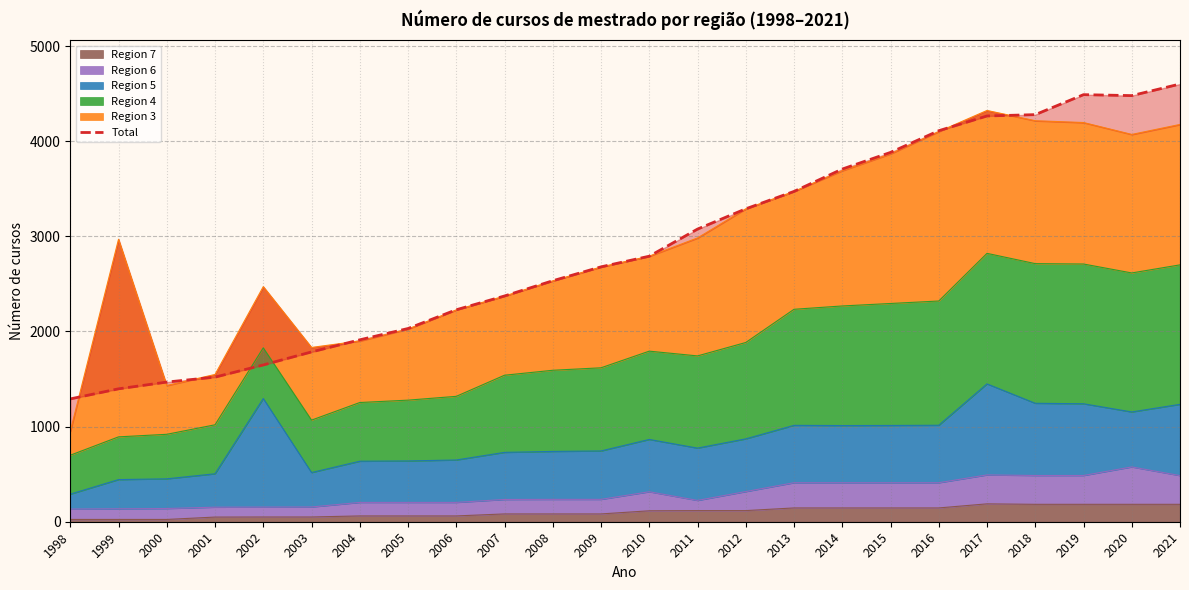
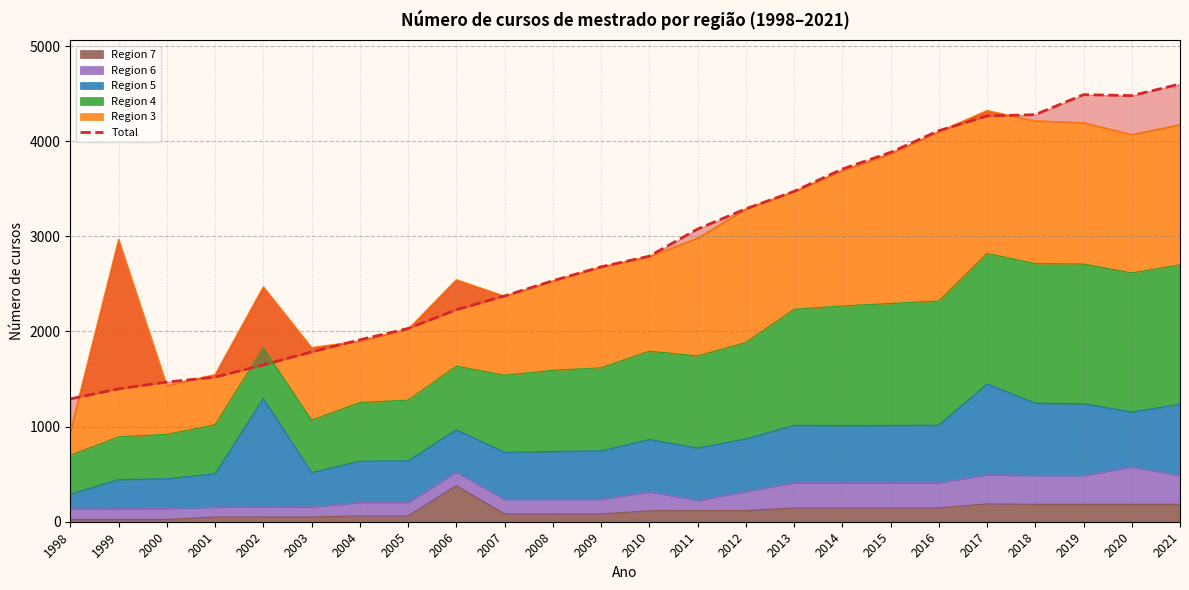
  {
    "Region 7": {
      "1998": 0,
      "1999": 0,
      "2000": 0,
      "2001": 0,
      "2002": 100,
      "2003": 100,
      "2004": 100,
      "2005": 100,
-     "2006": 100,
+     "2006": 400,
      "2007": 100,
      "2008": 100,
      "2009": 100,
      "2010": 100,
      "2011": 100,
      "2012": 100,
      "2013": 100,
      "2014": 100,
      "2015": 100,
      "2016": 100,
      "2017": 200,
      "2018": 200,
      "2019": 200,
      "2020": 200,
      "2021": 200
    },
    "Region 6": {
      "1998": 100,
      "1999": 100,
      "2000": 100,
      "2001": 100,
      "2002": 100,
      "2003": 100,
      "2004": 100,
      "2005": 100,
      "2006": 100,
      "2007": 200,
      "2008": 200,
      "2009": 200,
      "2010": 200,
      "2011": 100,
      "2012": 200,
      "2013": 300,
      "2014": 300,
      "2015": 300,
      "2016": 300,
      "2017": 300,
      "2018": 300,
      "2019": 300,
      "2020": 400,
      "2021": 300
    },
    "Region 5": {
      "1998": 200,
      "1999": 300,
      "2000": 300,
      "2001": 400,
      "2002": 1100,
      "2003": 400,
      "2004": 400,
      "2005": 400,
      "2006": 400,
      "2007": 500,
      "2008": 500,
      "2009": 500,
      "2010": 600,
      "2011": 600,
      "2012": 600,
      "2013": 600,
      "2014": 600,
      "2015": 600,
      "2016": 600,
      "2017": 1000,
      "2018": 800,
      "2019": 800,
      "2020": 600,
      "2021": 700
    },
    "Region 4": {
      "1998": 400,
      "1999": 400,
      "2000": 500,
      "2001": 500,
      "2002": 500,
      "2003": 600,
      "2004": 600,
      "2005": 600,
      "2006": 700,
      "2007": 800,
      "2008": 900,
      "2009": 900,
      "2010": 900,
      "2011": 1000,
      "2012": 1000,
      "2013": 1200,
      "2014": 1300,
      "2015": 1300,
      "2016": 1300,
      "2017": 1400,
      "2018": 1500,
      "2019": 1500,
      "2020": 1500,
      "2021": 1500
    },
    "Region 3": {
      "1998": 300,
      "2000": 500,
      "2011": 1200,
      "2018": 1500,
      "2019": 1500,
      "2020": 1500,
      "2021": 1500
    }
  }
